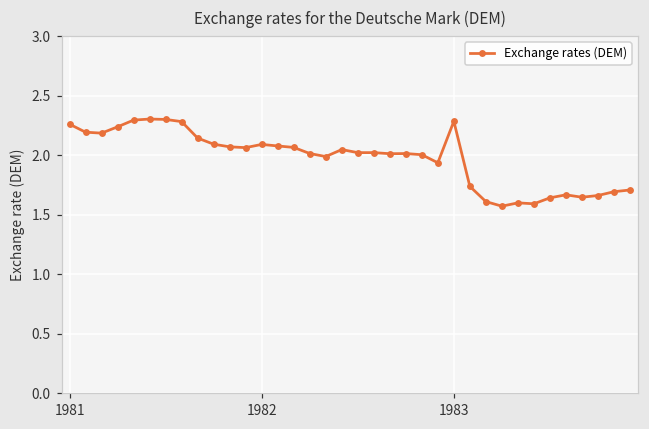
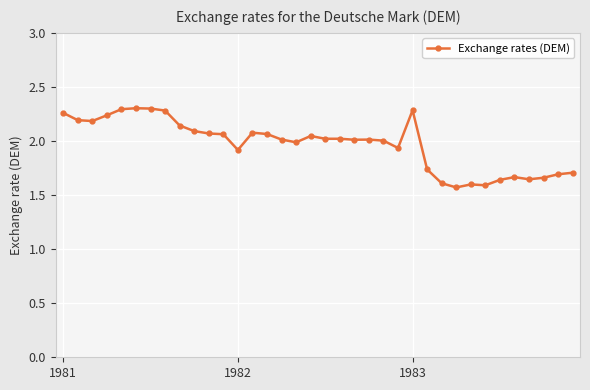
  {
    "1981": 2.26,
-   "1982": 2.09,
+   "1982": 1.92,
    "1983": 2.28
  }
